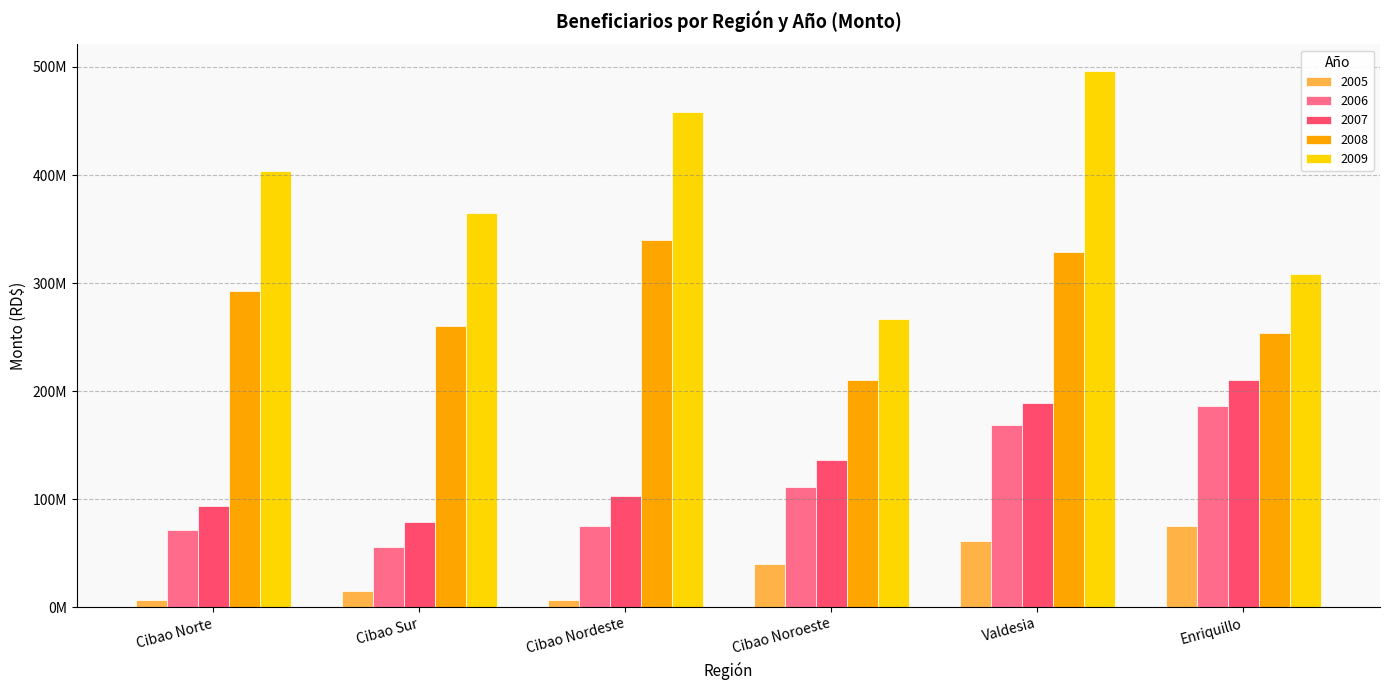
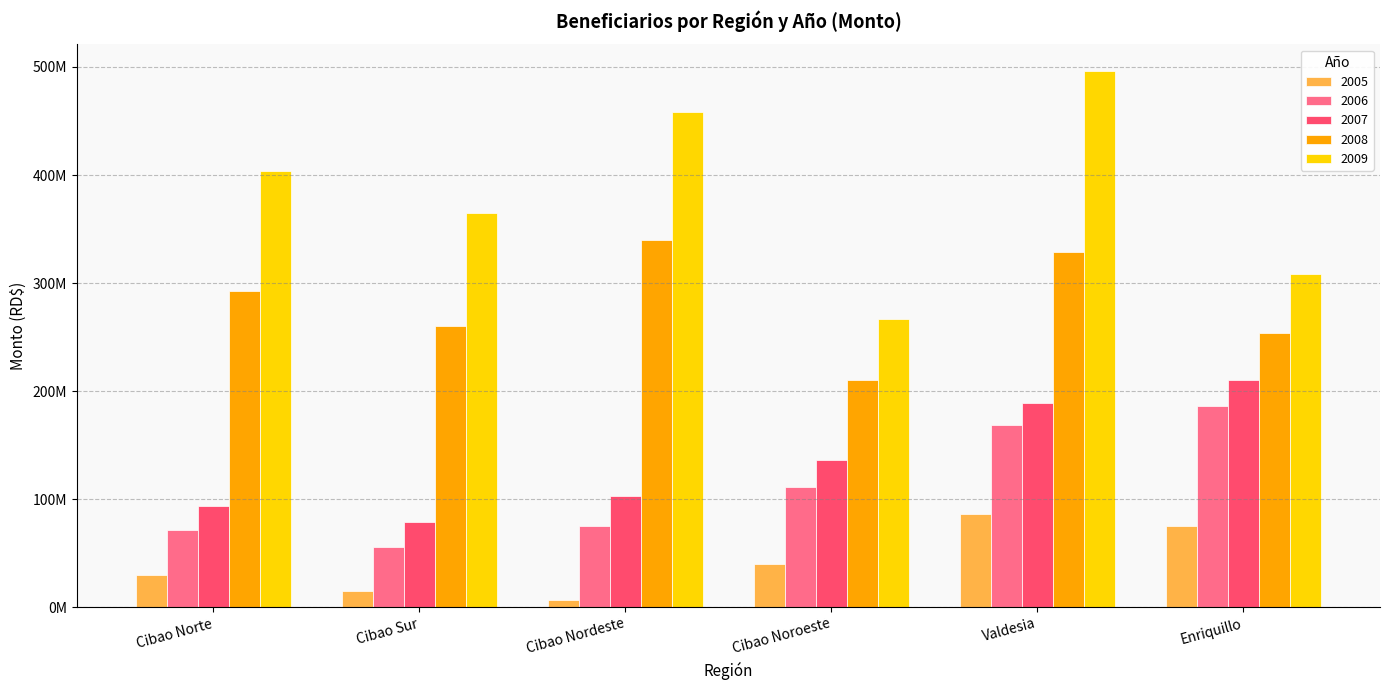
  {
    "2005": {
-     "Cibao Norte": 6000000,
+     "Cibao Norte": 30000000,
      "Cibao Sur": 15000000,
      "Cibao Nordeste": 7000000,
      "Cibao Noroeste": 40000000,
-     "Valdesia": 62000000,
+     "Valdesia": 87000000,
      "Enriquillo": 75000000
    }
  }
